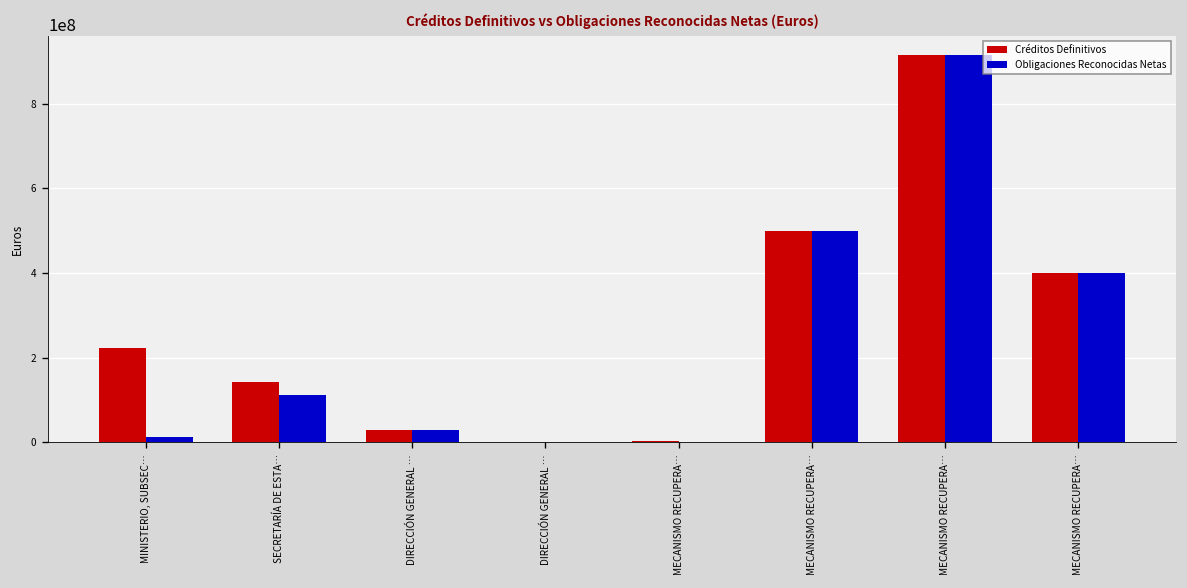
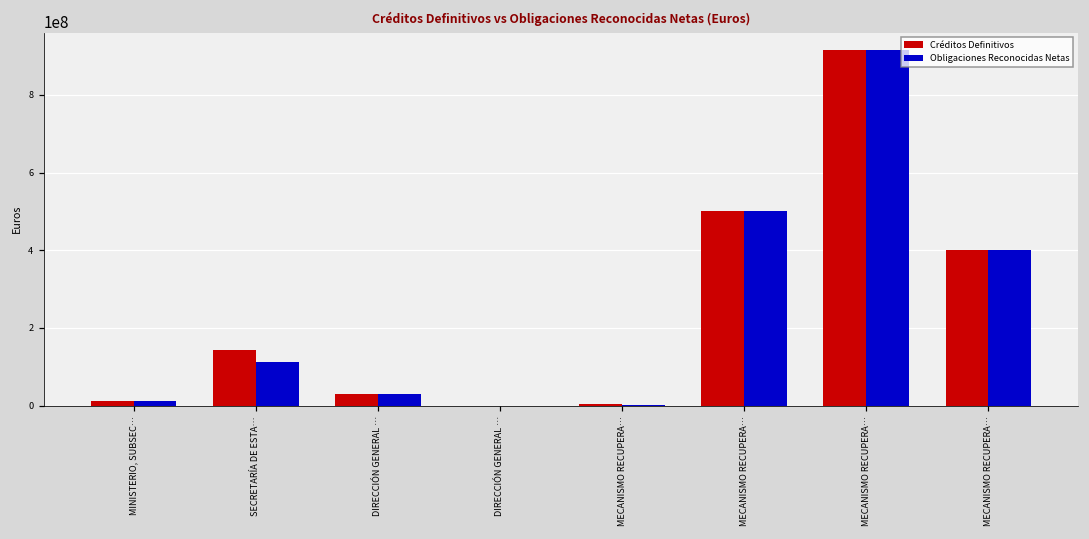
  {
    "Créditos Definitivos": {
-     "MINISTERIO, SUBSEC…": 220000000,
+     "MINISTERIO, SUBSEC…": 10000000,
      "SECRETARÍA DE ESTA…": 140000000
    },
    "Obligaciones Reconocidas Netas": {
      "MINISTERIO, SUBSEC…": 10000000,
      "SECRETARÍA DE ESTA…": 110000000
    }
  }
